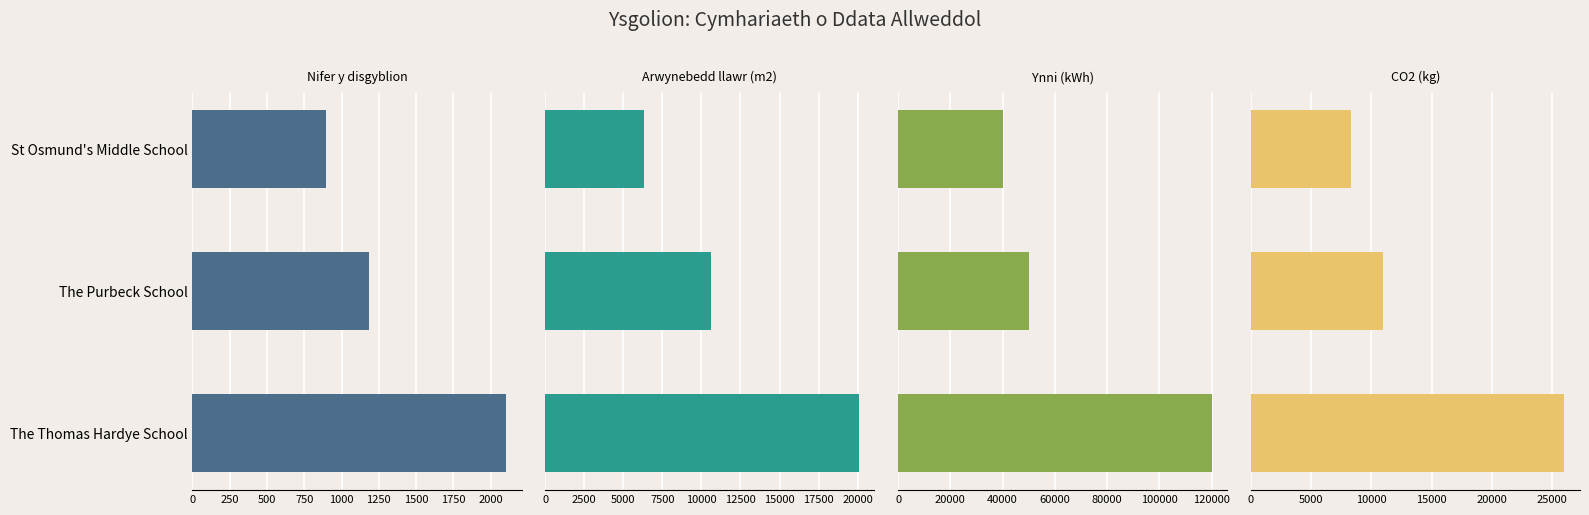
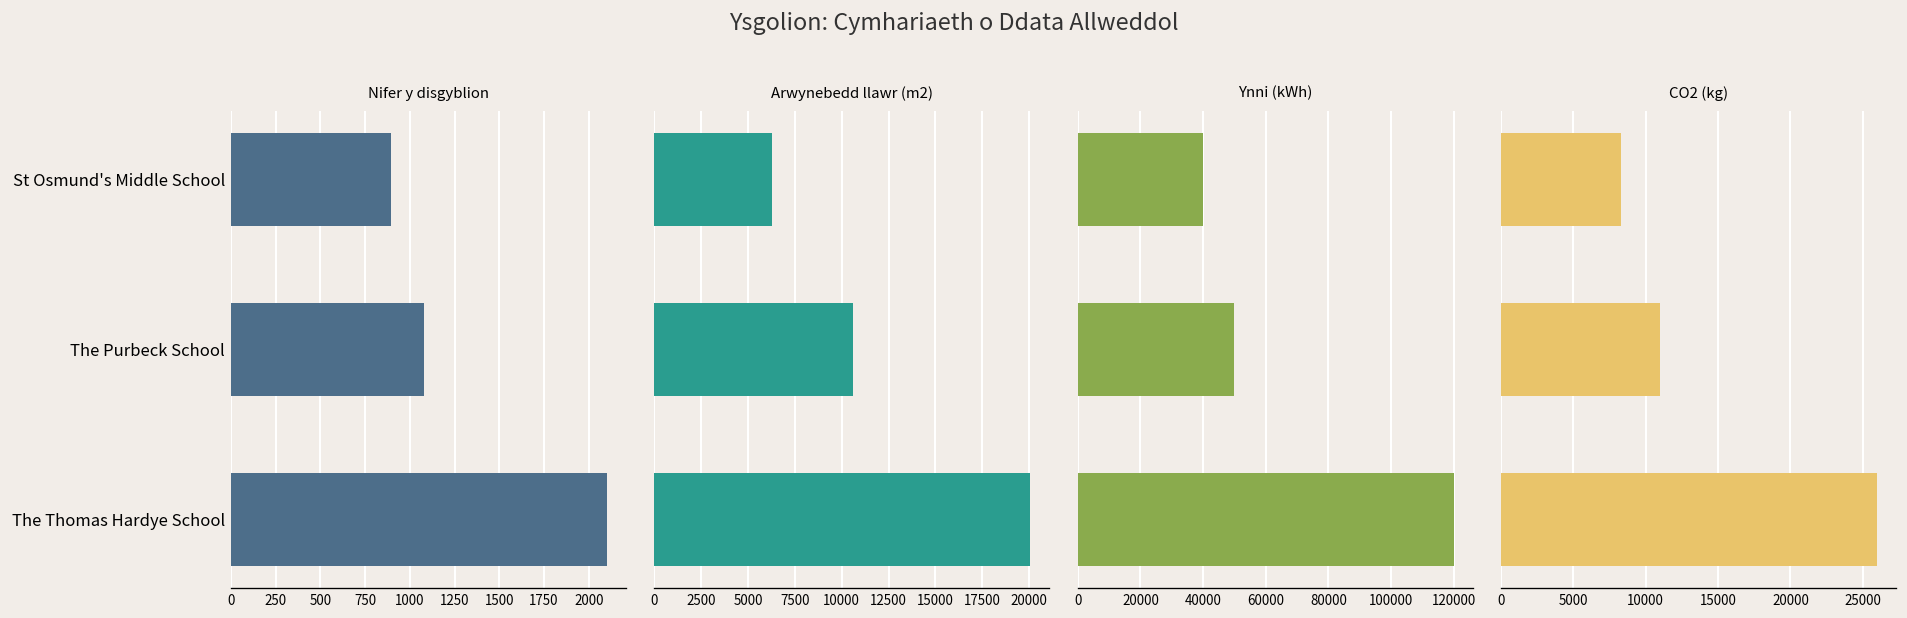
  {
    "Nifer y disgyblion": {
      "St Osmund's Middle School": 900,
-     "The Purbeck School": 1190,
+     "The Purbeck School": 1080,
      "The Thomas Hardye School": 2100
    }
  }
